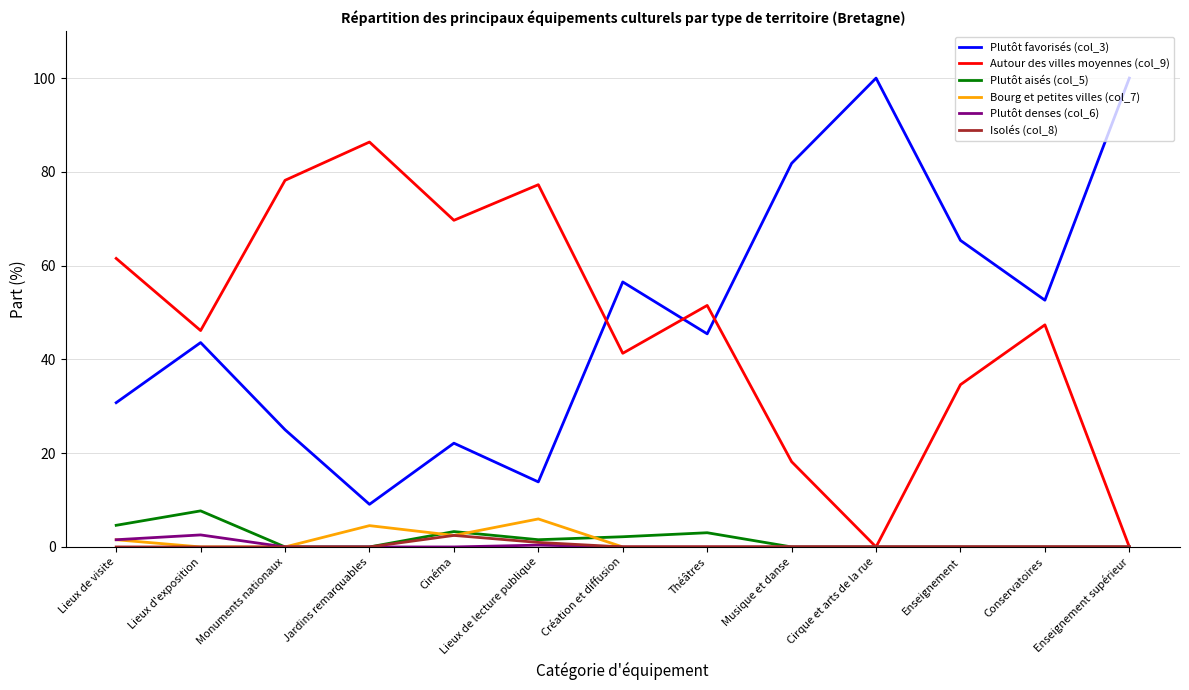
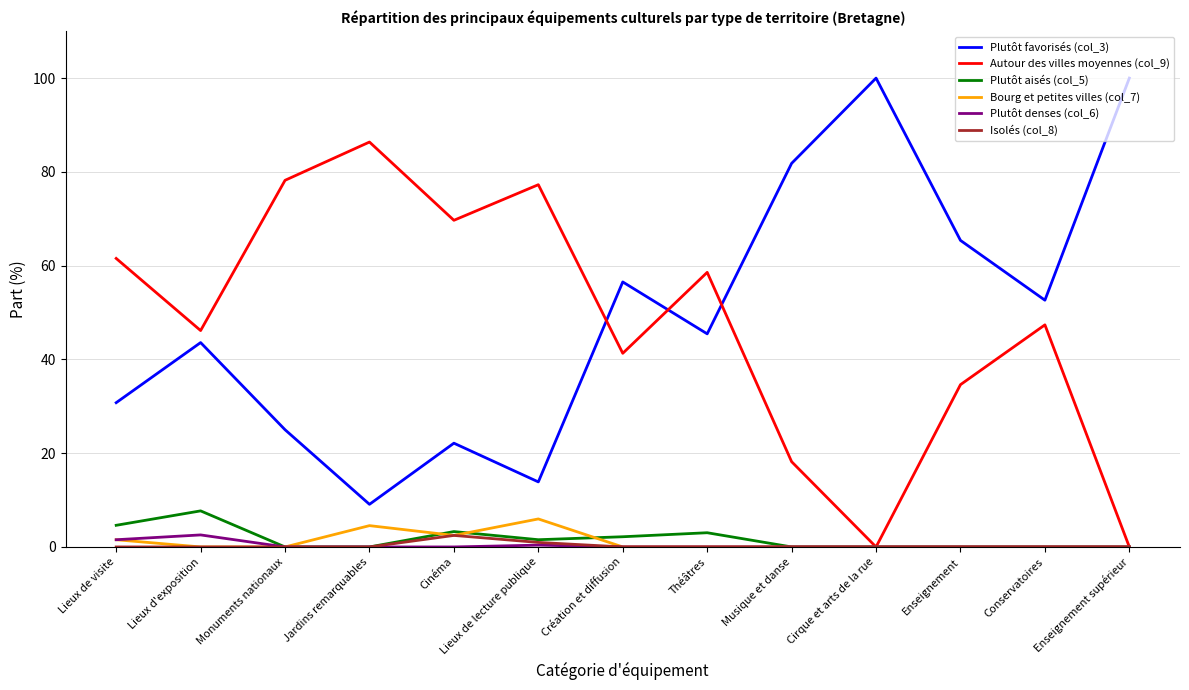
  {
    "Plutôt favorisés (col_3)": {
      "Lieux de visite": 31,
      "Lieux d'exposition": 44,
      "Monuments nationaux": 25,
      "Jardins remarquables": 9,
      "Cinéma": 22,
      "Lieux de lecture publique": 14,
      "Création et diffusion": 57,
      "Théâtres": 45,
      "Musique et danse": 82,
      "Cirque et arts de la rue": 100,
      "Enseignement": 65,
      "Conservatoires": 53
    },
    "Autour des villes moyennes (col_9)": {
      "Lieux de visite": 62,
      "Lieux d'exposition": 46,
      "Monuments nationaux": 78,
      "Jardins remarquables": 86,
      "Cinéma": 70,
      "Lieux de lecture publique": 77,
      "Création et diffusion": 41,
-     "Théâtres": 52,
+     "Théâtres": 59,
      "Musique et danse": 18,
      "Enseignement": 35,
      "Conservatoires": 47
    },
    "Plutôt aisés (col_5)": {
      "Lieux de visite": 5,
      "Lieux d'exposition": 8,
      "Cinéma": 3,
      "Lieux de lecture publique": 2,
      "Création et diffusion": 2,
      "Théâtres": 3
    },
    "Bourg et petites villes (col_7)": {
      "Jardins remarquables": 5,
      "Lieux de lecture publique": 6
    },
    "Plutôt denses (col_6)": {
      "Lieux d'exposition": 3,
      "Cinéma": 0,
      "Lieux de lecture publique": 0
    },
    "Isolés (col_8)": {
      "Lieux de visite": 0,
      "Lieux de lecture publique": 1
    }
  }
